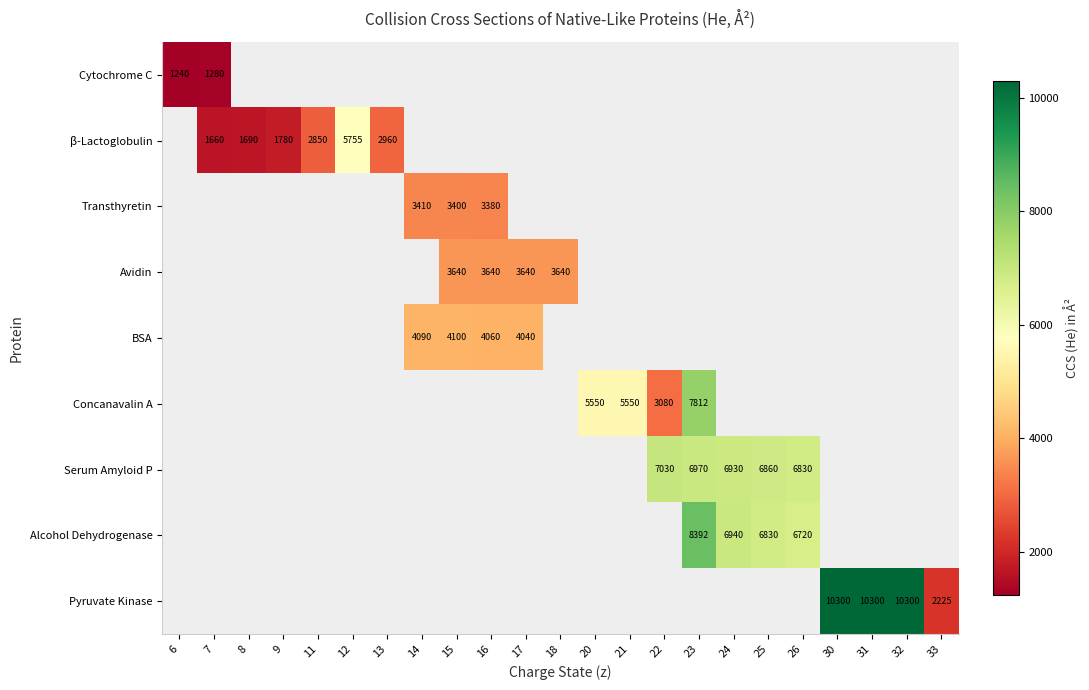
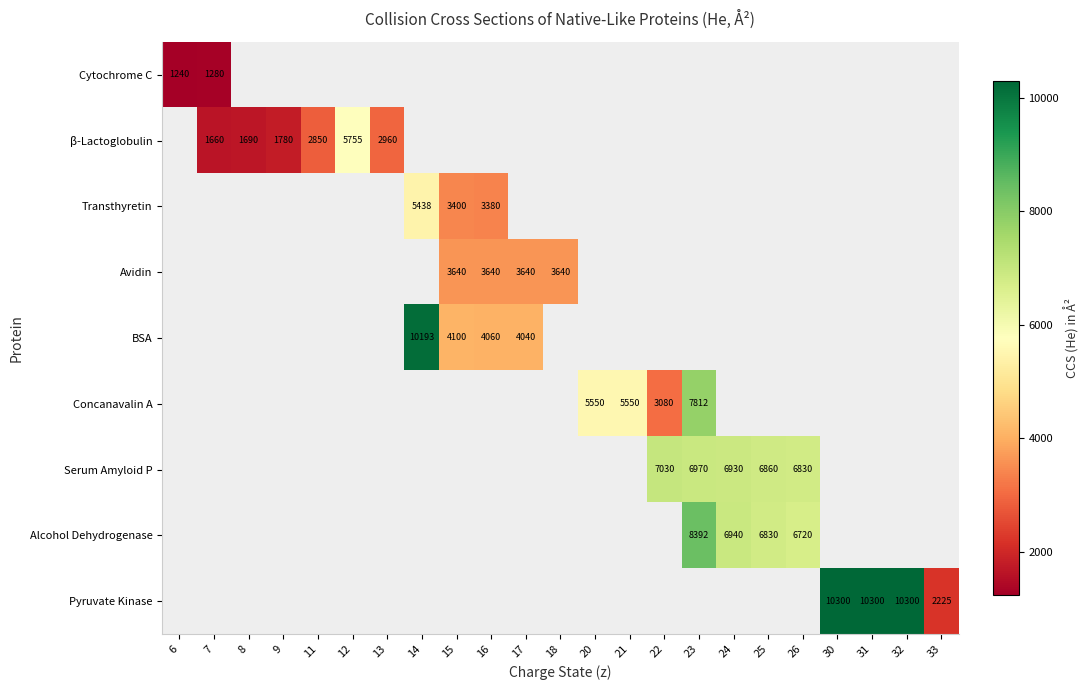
  {
    "Cytochrome C": {
      "6": 1240,
      "7": 1280
    },
    "β-Lactoglobulin": {
      "7": 1660,
      "8": 1690,
      "9": 1780,
      "11": 2850,
      "12": 5755,
      "13": 2960
    },
    "Transthyretin": {
-     "14": 3410,
+     "14": 5438,
      "15": 3400,
      "16": 3380
    },
    "Avidin": {
      "15": 3640,
      "16": 3640,
      "17": 3640,
      "18": 3640
    },
    "BSA": {
-     "14": 4090,
+     "14": 10193,
      "15": 4100,
      "16": 4060,
      "17": 4040
    },
    "Concanavalin A": {
      "20": 5550,
      "21": 5550,
      "22": 3080,
      "23": 7812
    },
    "Serum Amyloid P": {
      "22": 7030,
      "23": 6970,
      "24": 6930,
      "25": 6860,
      "26": 6830
    },
    "Alcohol Dehydrogenase": {
      "23": 8392,
      "24": 6940,
      "25": 6830,
      "26": 6720
    },
    "Pyruvate Kinase": {
      "30": 10300,
      "31": 10300,
      "32": 10300,
      "33": 2225
    }
  }
